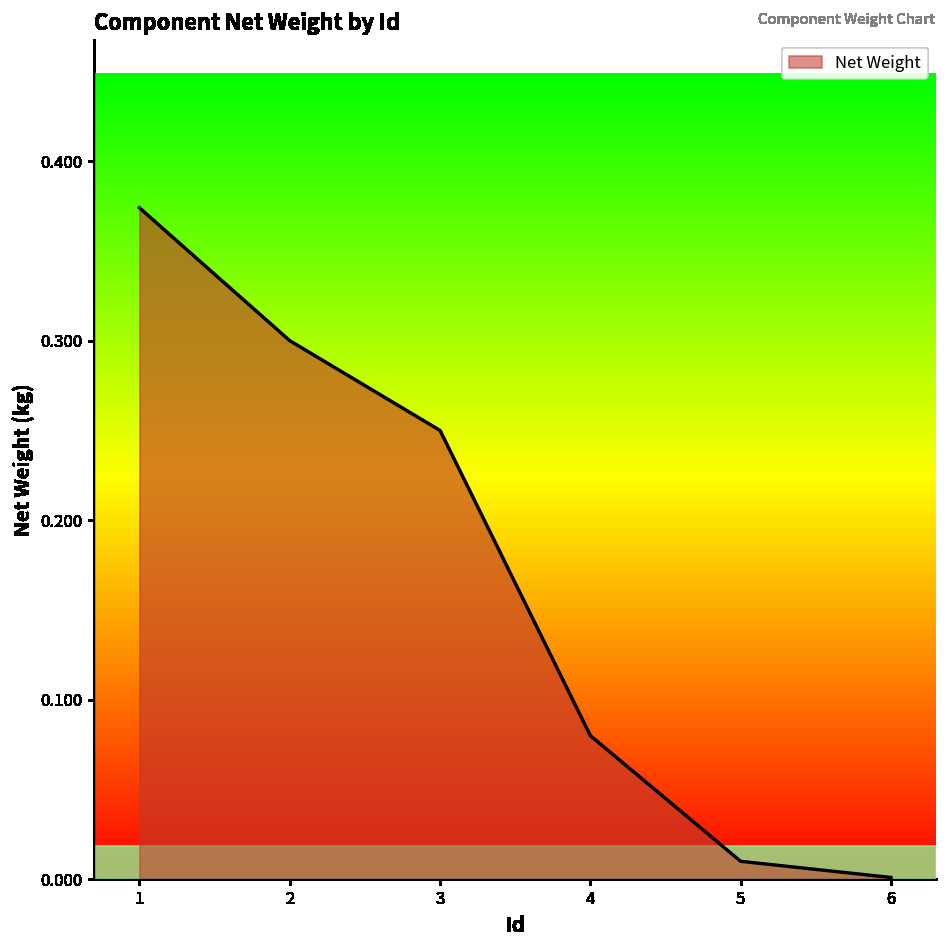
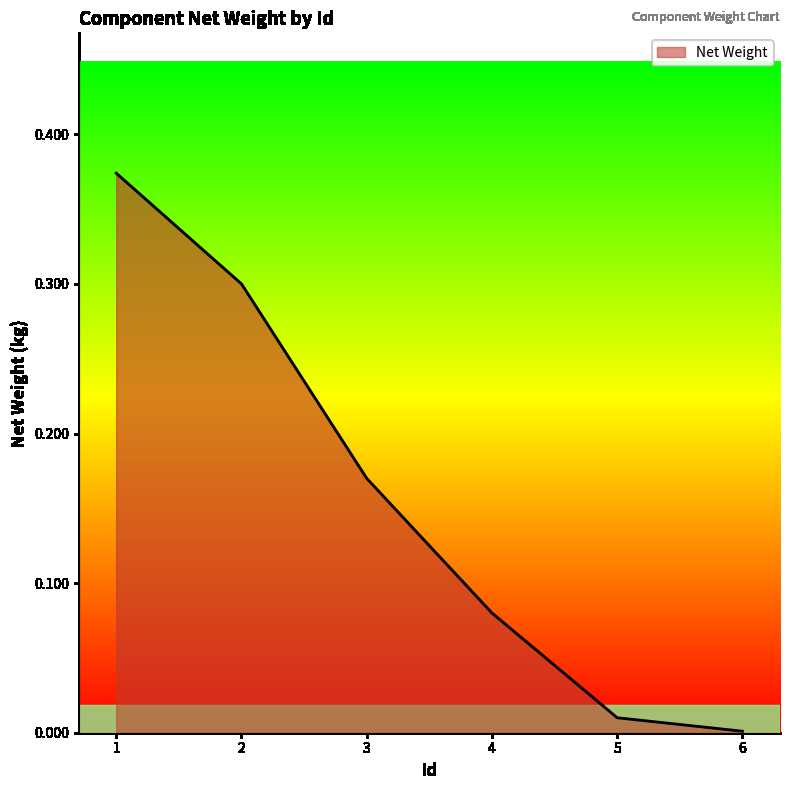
  {
    "1": 0.374,
    "2": 0.30,
-   "3": 0.25,
+   "3": 0.17,
    "4": 0.08
  }
